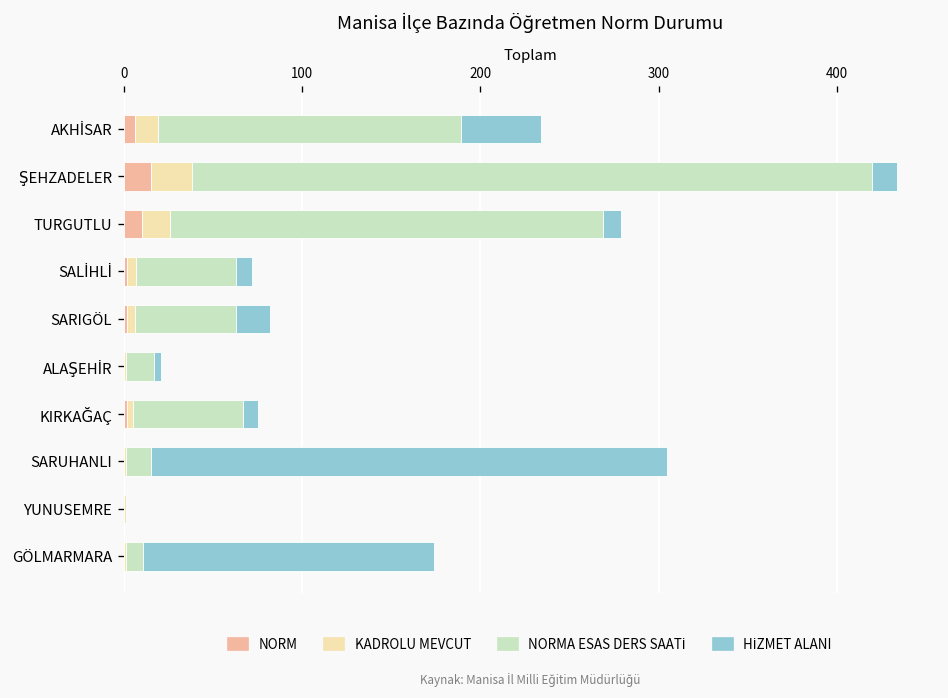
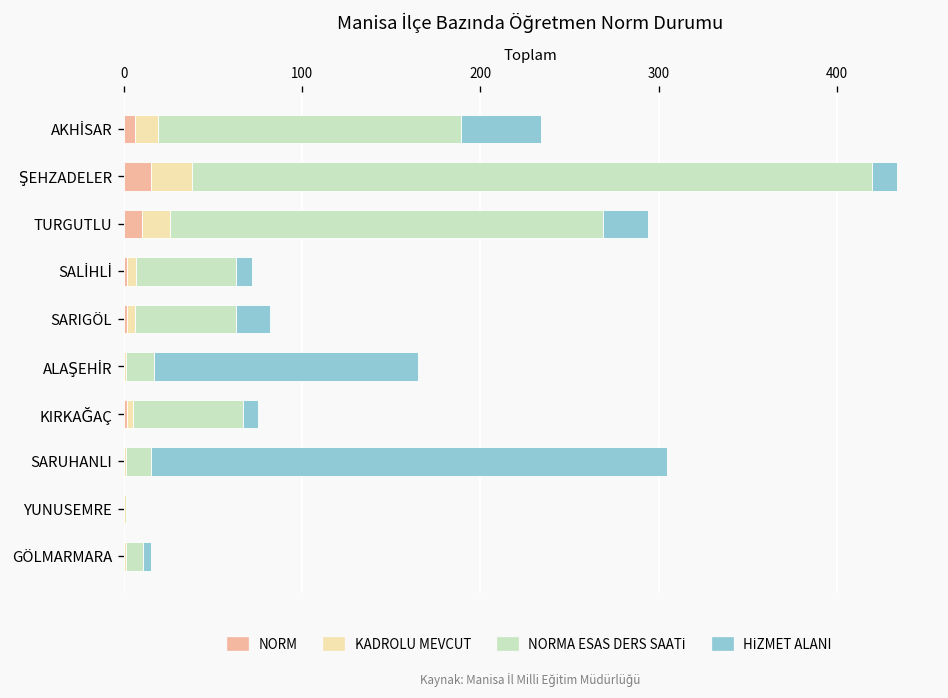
  {
    "HİZMET ALANI": {
      "AKHİSAR": 45,
      "ŞEHZADELER": 14,
-     "TURGUTLU": 10,
+     "TURGUTLU": 25,
      "SALİHLİ": 9,
      "SARIGÖL": 19,
-     "ALAŞEHİR": 4,
+     "ALAŞEHİR": 148,
      "KIRKAĞAÇ": 8,
      "SARUHANLI": 290,
-     "GÖLMARMARA": 163
+     "GÖLMARMARA": 4
    }
  }
